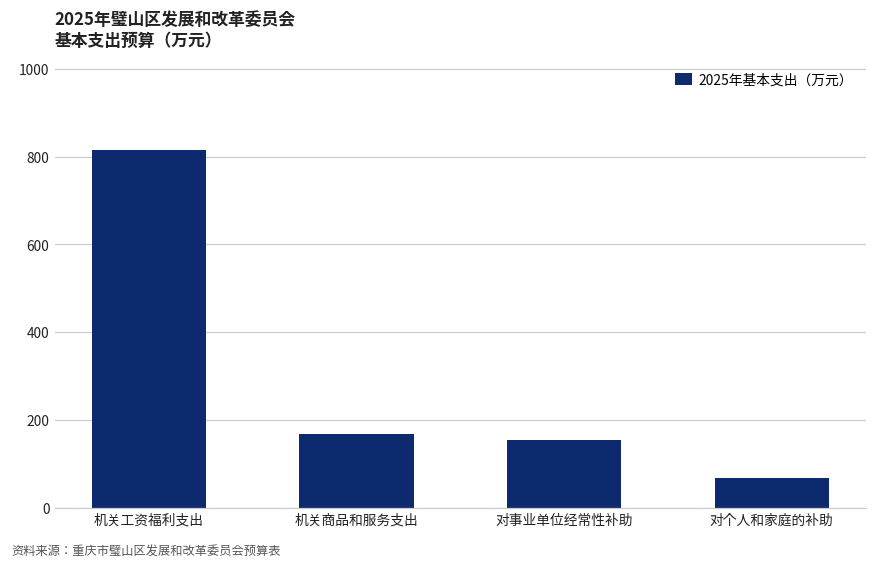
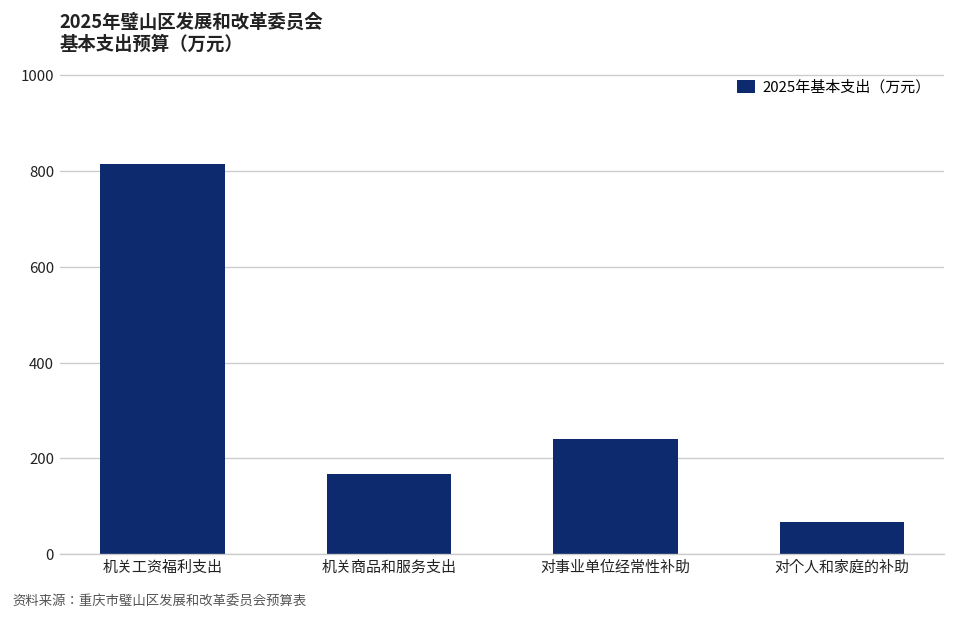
  {
    "机关工资福利支出": 820,
    "机关商品和服务支出": 170,
-   "对事业单位经常性补助": 150,
+   "对事业单位经常性补助": 240,
    "对个人和家庭的补助": 70
  }
